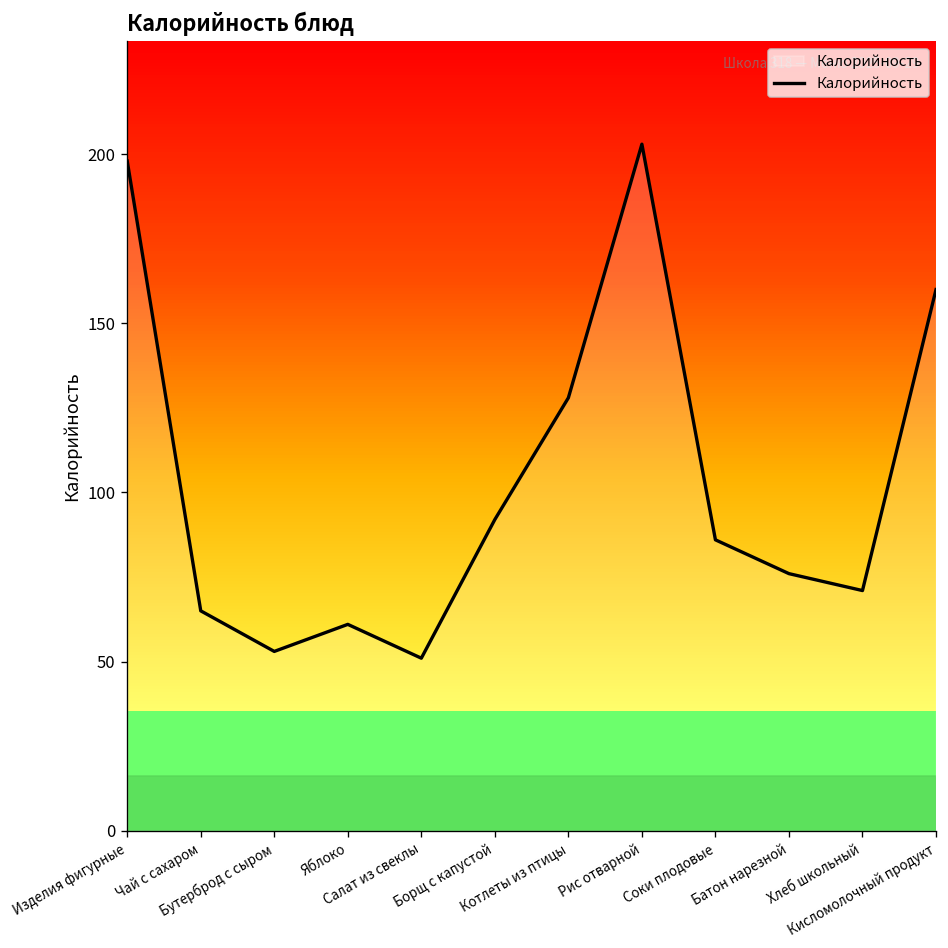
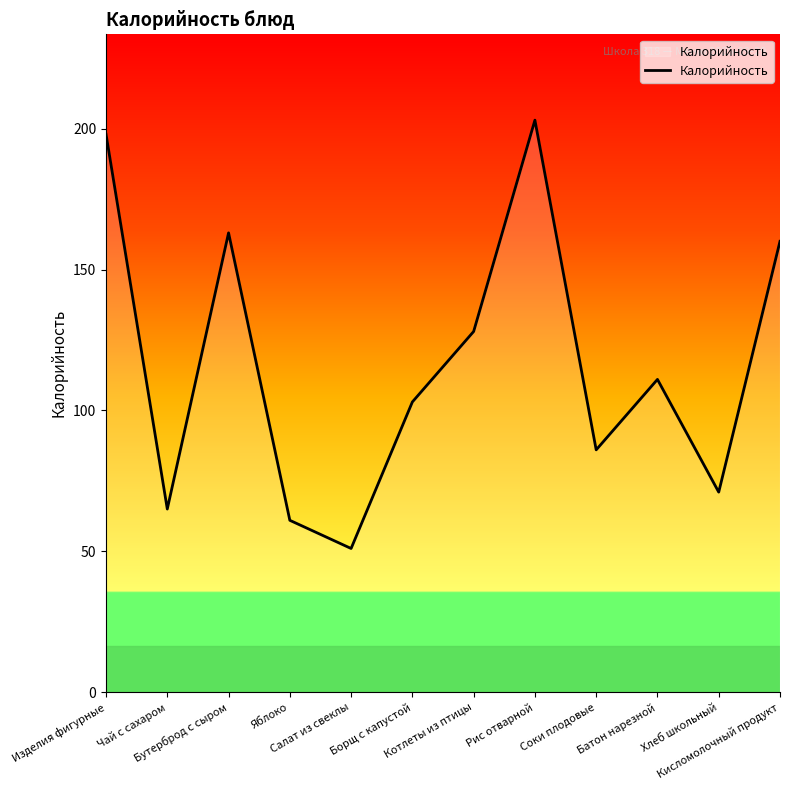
  {
    "Изделия фигурные": 198,
    "Чай с сахаром": 65,
-   "Бутерброд с сыром": 53,
+   "Бутерброд с сыром": 163,
    "Яблоко": 61,
    "Салат из свеклы": 51,
-   "Борщ с капустой": 92,
+   "Борщ с капустой": 103,
    "Котлеты из птицы": 128,
    "Рис отварной": 203,
    "Соки плодовые": 86,
-   "Батон нарезной": 76,
+   "Батон нарезной": 111,
    "Хлеб школьный": 71,
    "Кисломолочный продукт": 160
  }
